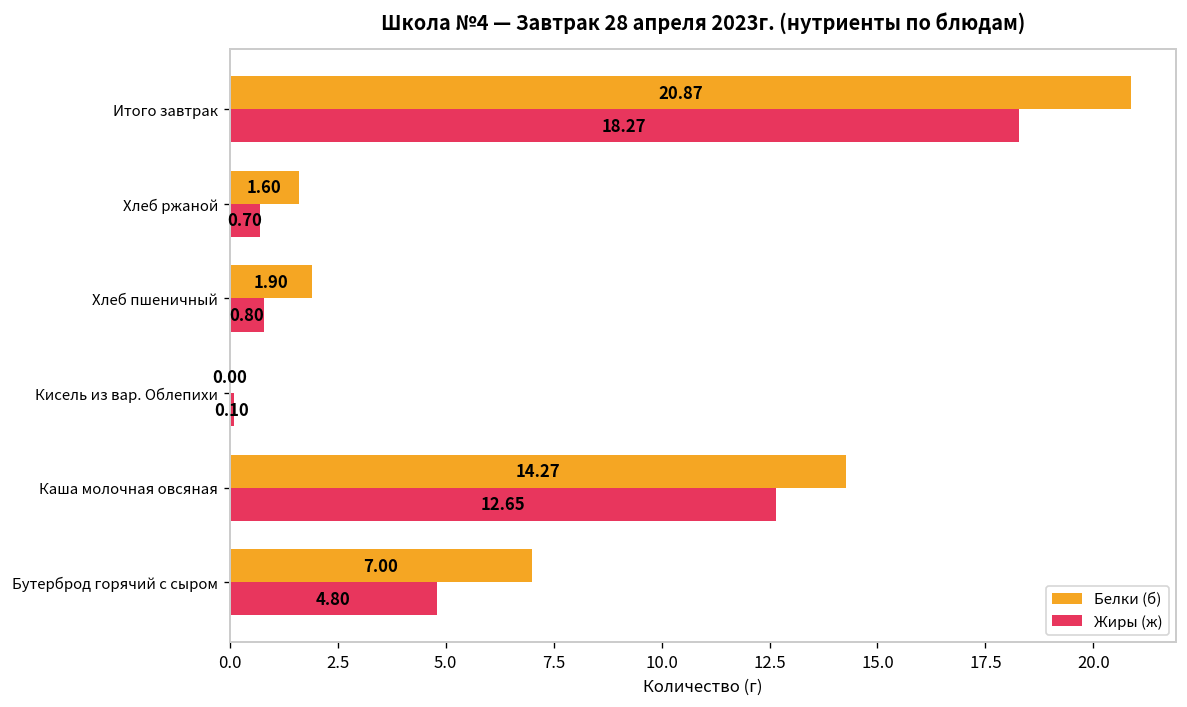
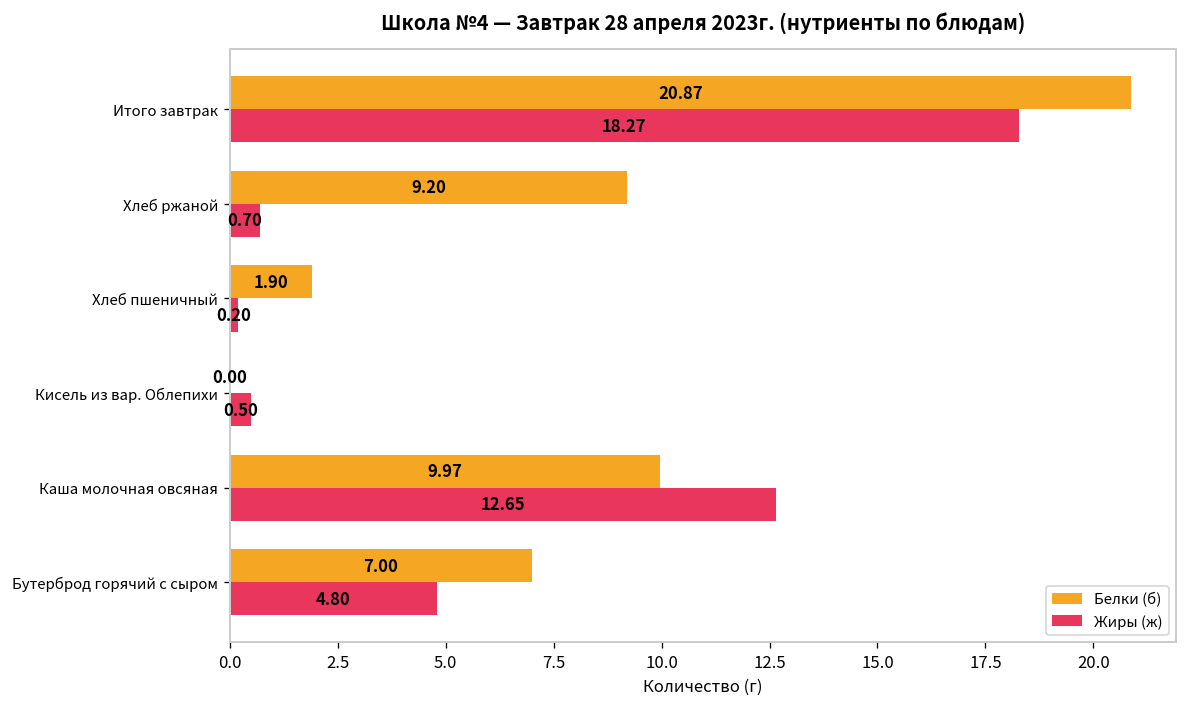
  {
    "Белки (б)": {
      "Итого завтрак": 20.87,
-     "Хлеб ржаной": 1.60,
+     "Хлеб ржаной": 9.20,
      "Хлеб пшеничный": 1.90,
      "Кисель из вар. Облепихи": 0.00,
-     "Каша молочная овсяная": 14.27,
+     "Каша молочная овсяная": 9.97,
      "Бутерброд горячий с сыром": 7.00
    },
    "Жиры (ж)": {
      "Итого завтрак": 18.27,
      "Хлеб ржаной": 0.70,
-     "Хлеб пшеничный": 0.80,
-     "Кисель из вар. Облепихи": 0.10,
+     "Хлеб пшеничный": 0.20,
+     "Кисель из вар. Облепихи": 0.50,
      "Каша молочная овсяная": 12.65,
      "Бутерброд горячий с сыром": 4.80
    }
  }
